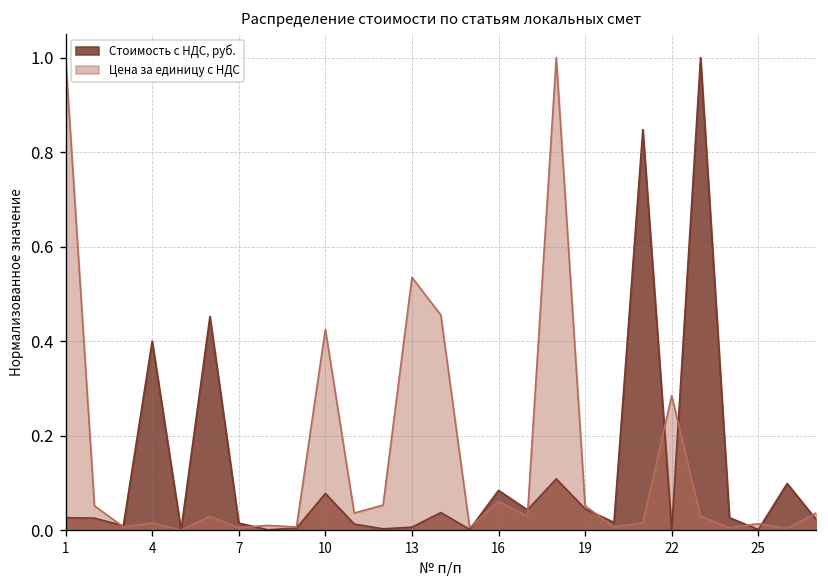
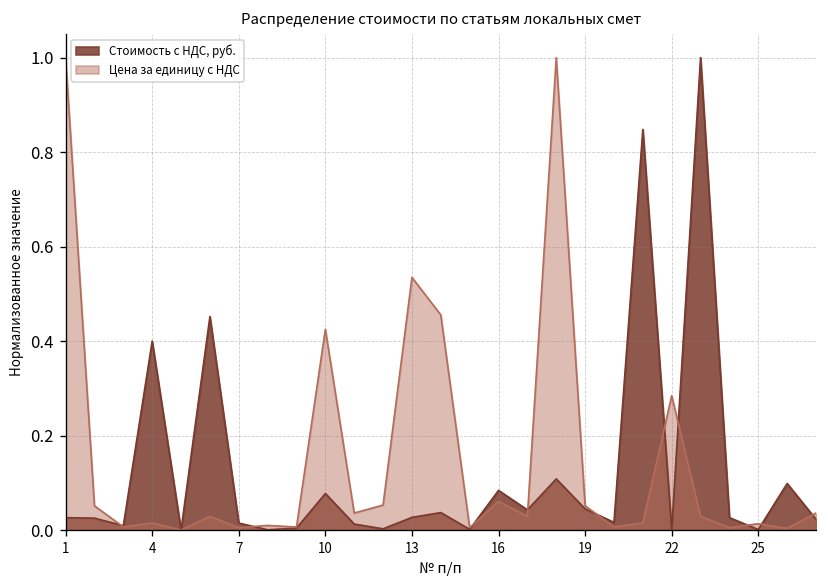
  {
    "Стоимость с НДС, руб.": {
      "1": 0.03,
      "4": 0.40,
      "7": 0.01,
      "10": 0.08,
-     "13": 0.01,
+     "13": 0.03,
      "16": 0.08,
      "19": 0.04,
      "22": 0.00,
      "25": 0.00
    },
    "Цена за единицу с НДС": {
      "1": 1.00,
      "4": 0.02,
      "7": 0.01,
      "10": 0.43,
      "13": 0.53,
      "16": 0.06,
      "19": 0.05,
      "22": 0.28,
      "25": 0.01
    }
  }
